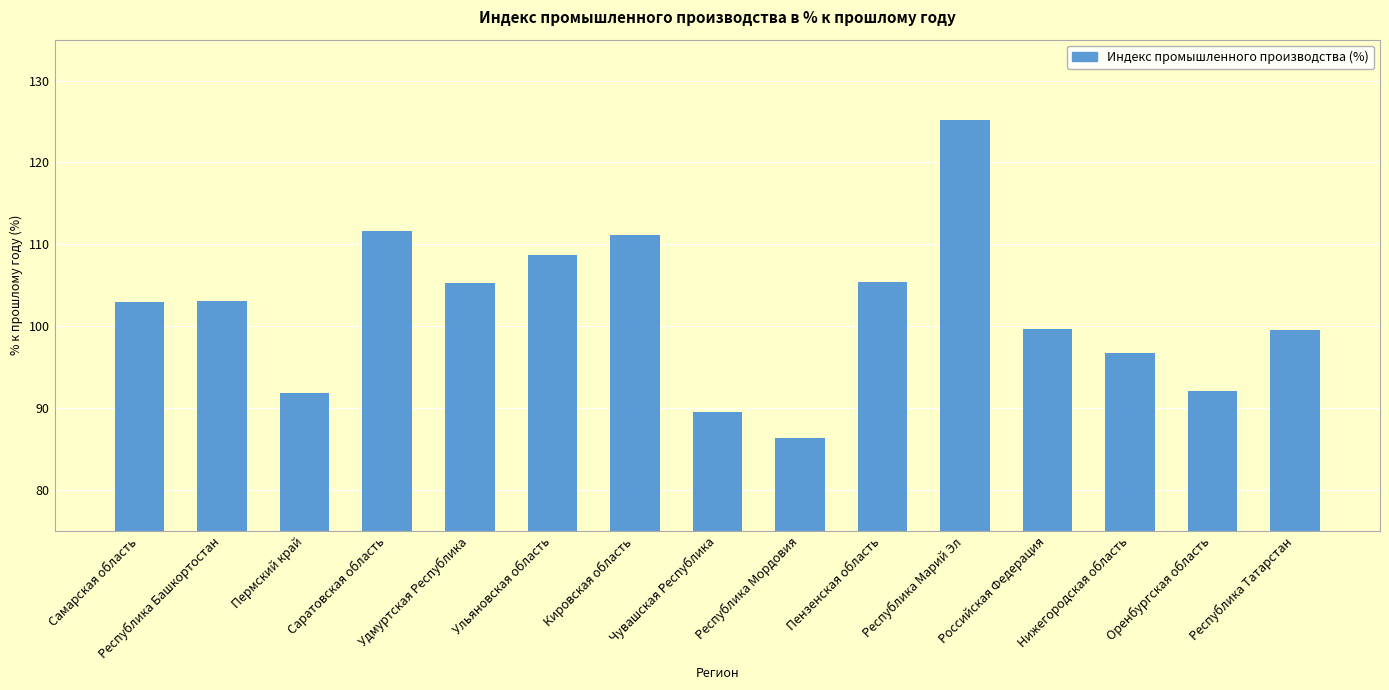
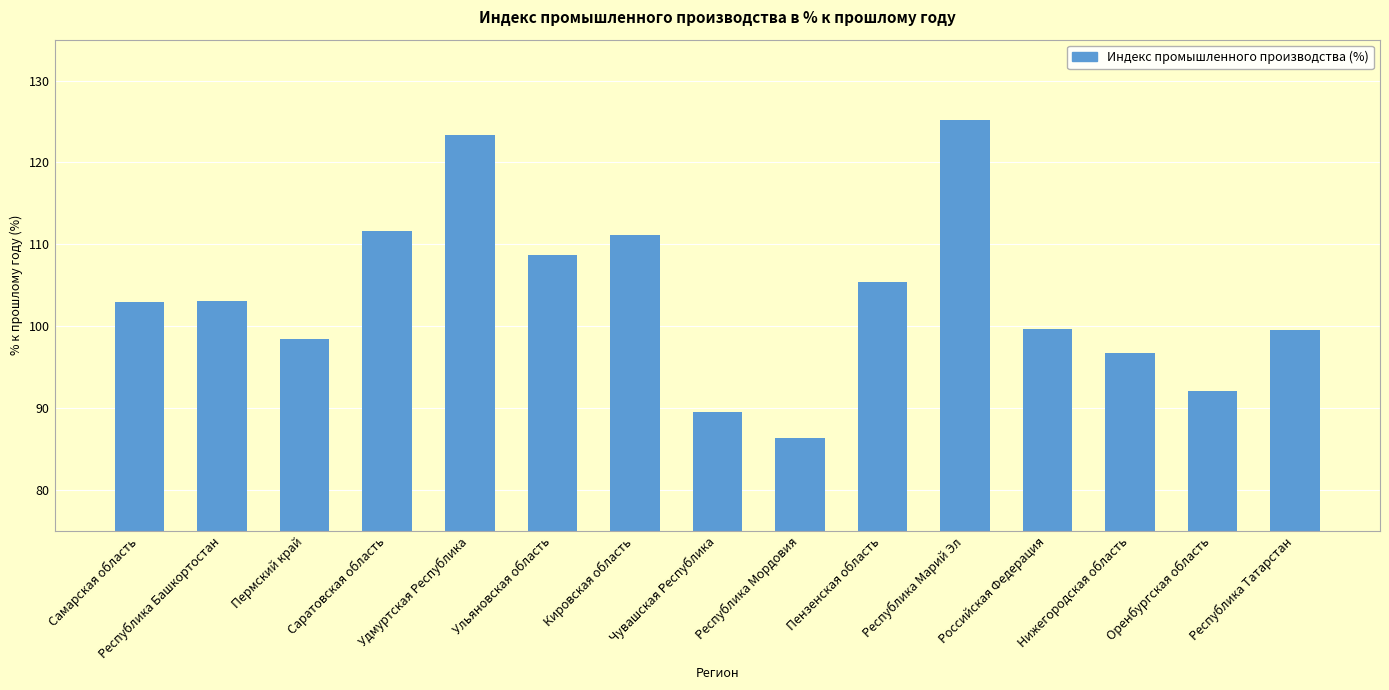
  {
    "Самарская область": 103,
    "Республика Башкортостан": 103,
-   "Пермский край": 92,
+   "Пермский край": 98,
    "Саратовская область": 112,
-   "Удмуртская Республика": 105,
+   "Удмуртская Республика": 123,
    "Ульяновская область": 109,
    "Кировская область": 111,
    "Чувашская Республика": 90,
    "Республика Мордовия": 86,
    "Пензенская область": 105,
    "Республика Марий Эл": 125,
    "Российская Федерация": 100,
    "Нижегородская область": 97,
    "Оренбургская область": 92,
    "Республика Татарстан": 100
  }
